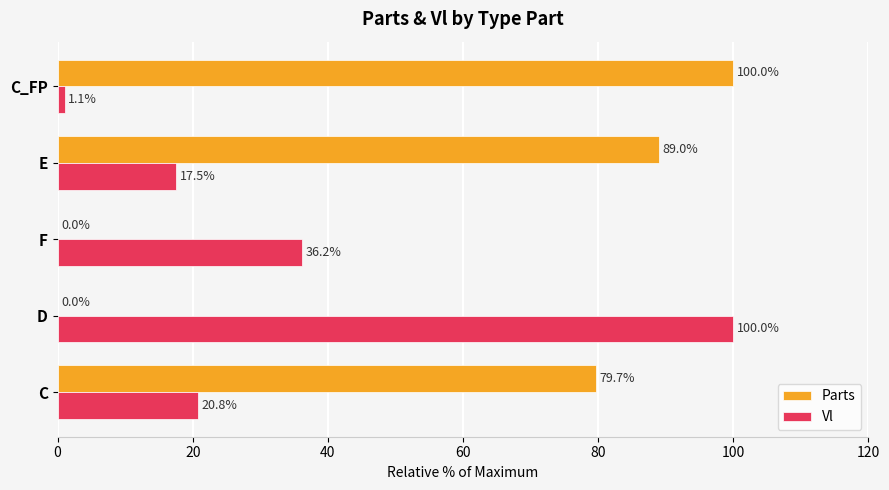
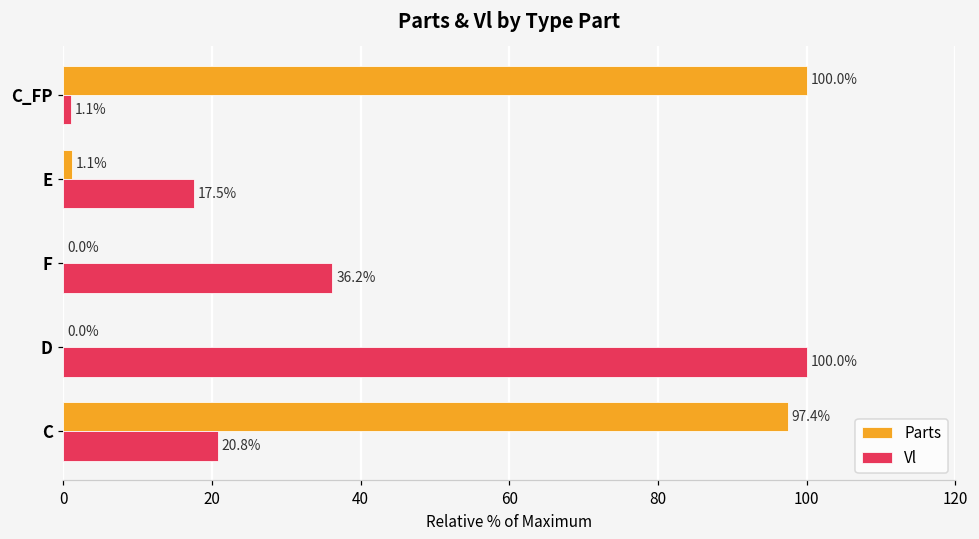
  {
    "Parts": {
      "C_FP": "100.0%",
-     "E": "89.0%",
+     "E": "1.1%",
      "F": "0.0%",
      "D": "0.0%",
-     "C": "79.7%"
+     "C": "97.4%"
    },
    "Vl": {
      "C_FP": "1.1%",
      "E": "17.5%",
      "F": "36.2%",
      "D": "100.0%",
      "C": "20.8%"
    }
  }
